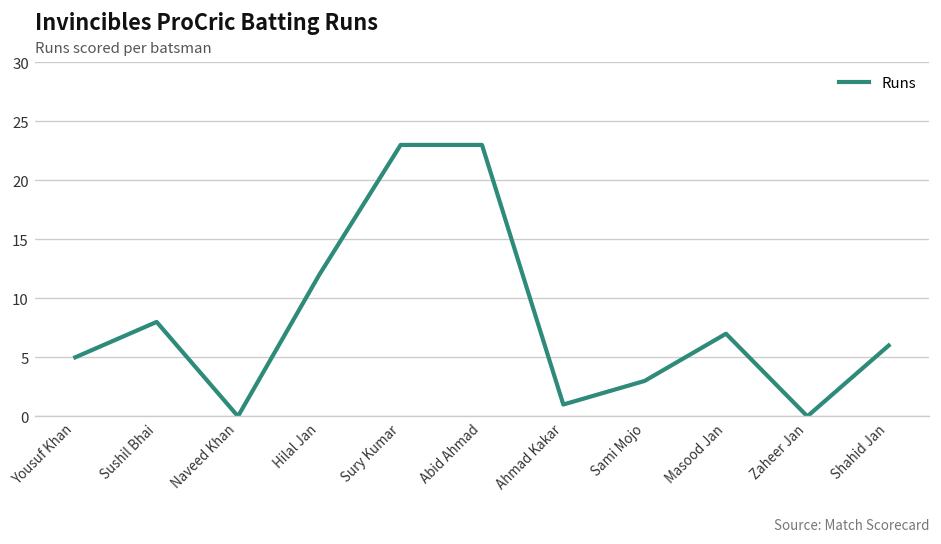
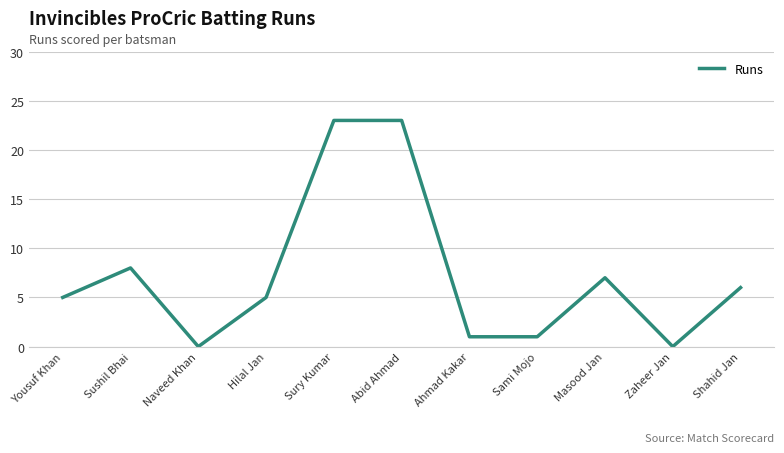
  {
    "Yousuf Khan": 5,
    "Sushil Bhai": 8,
    "Naveed Khan": 0,
-   "Hilal Jan": 12,
+   "Hilal Jan": 5,
    "Sury Kumar": 23,
    "Abid Ahmad": 23,
    "Ahmad Kakar": 1,
-   "Sami Mojo": 3,
+   "Sami Mojo": 1,
    "Masood Jan": 7,
    "Zaheer Jan": 0,
    "Shahid Jan": 6
  }
